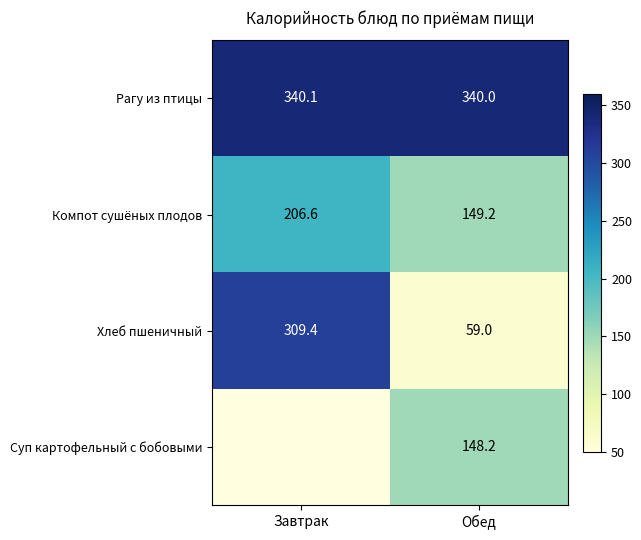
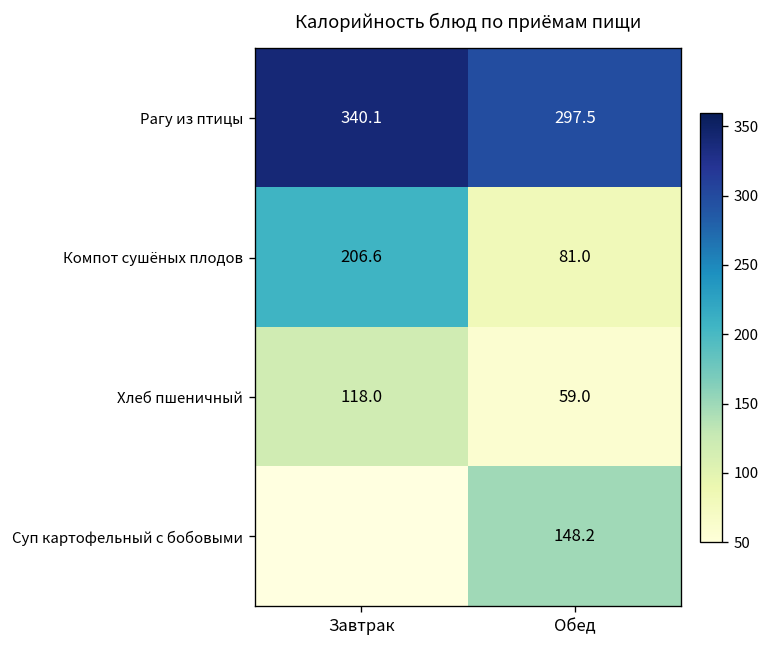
  {
    "Рагу из птицы": {
      "Завтрак": 340.1,
-     "Обед": 340.0
+     "Обед": 297.5
    },
    "Компот сушёных плодов": {
      "Завтрак": 206.6,
-     "Обед": 149.2
+     "Обед": 81.0
    },
    "Хлеб пшеничный": {
-     "Завтрак": 309.4,
+     "Завтрак": 118.0,
      "Обед": 59.0
    },
    "Суп картофельный с бобовыми": {
      "Обед": 148.2
    }
  }
